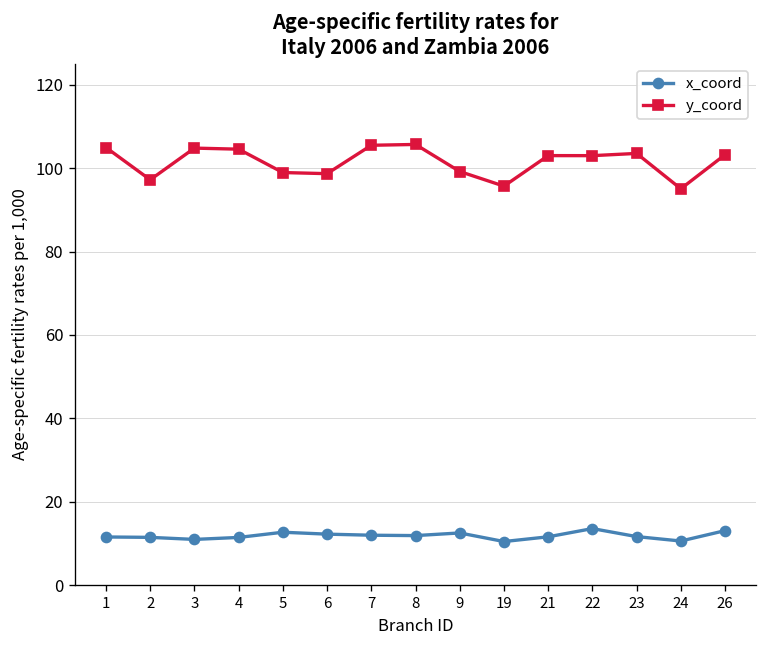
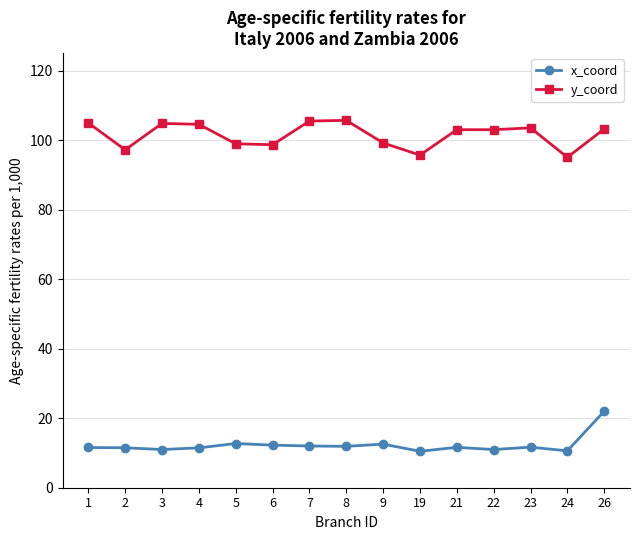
  {
    "x_coord": {
      "1": 12,
      "2": 11,
      "3": 11,
      "4": 11,
      "5": 13,
      "6": 12,
      "7": 12,
      "8": 12,
      "9": 13,
      "19": 10,
      "21": 12,
-     "22": 14,
+     "22": 11,
      "23": 12,
      "24": 11,
-     "26": 13
+     "26": 22
    },
    "y_coord": {
      "1": 105,
      "2": 97,
      "3": 105,
      "4": 105,
      "5": 99,
      "6": 99,
      "7": 105,
      "8": 106,
      "9": 99,
      "19": 96,
      "21": 103,
      "22": 103,
      "23": 104,
      "24": 95,
      "26": 103
    }
  }
